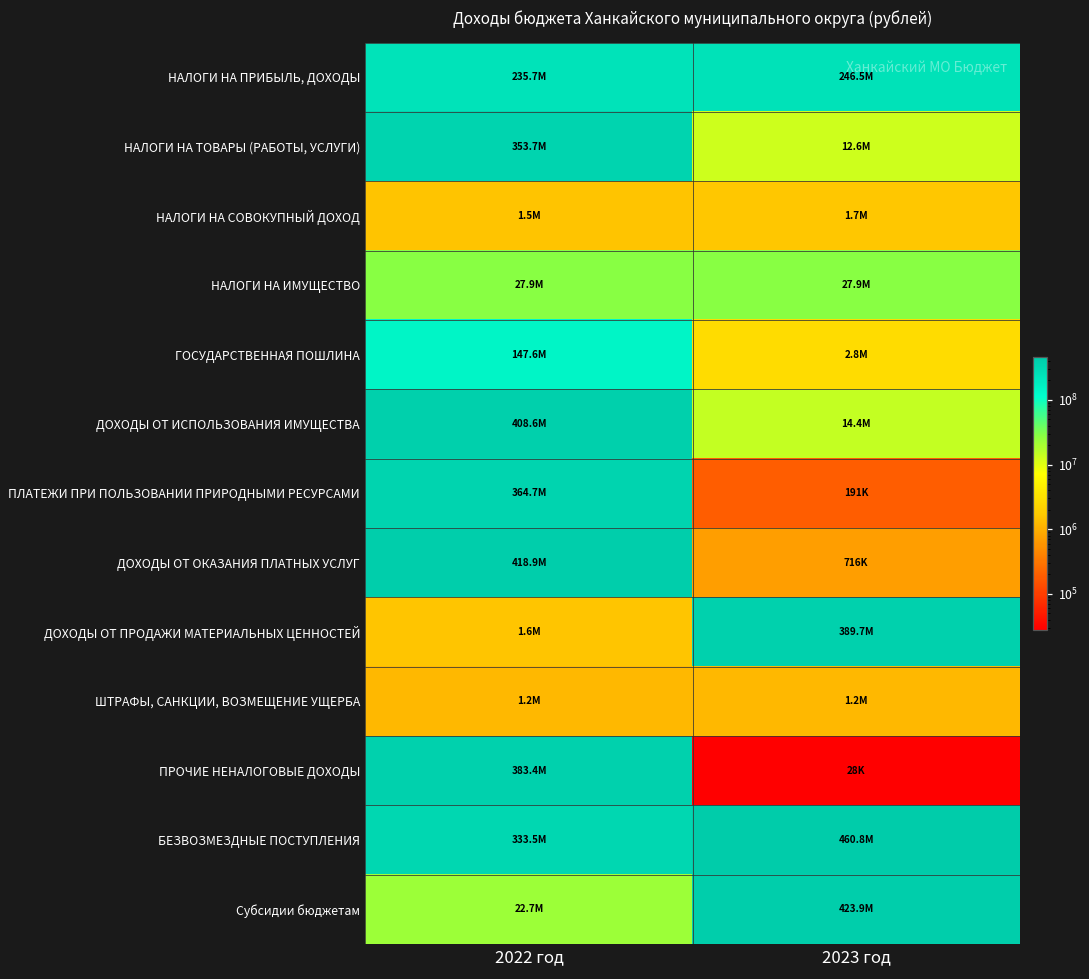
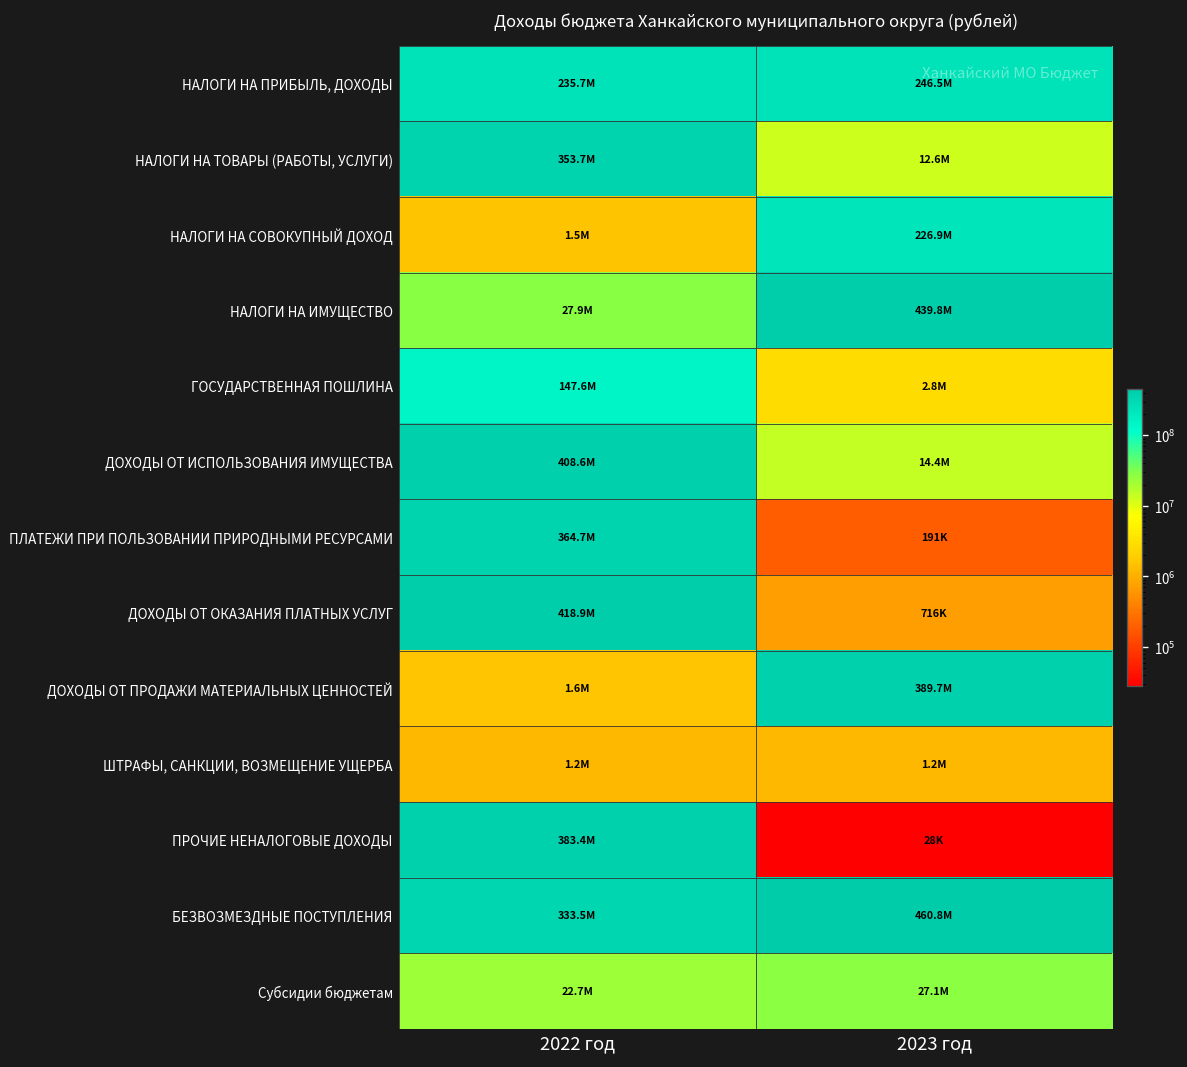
  {
    "НАЛОГИ НА ПРИБЫЛЬ, ДОХОДЫ": {
      "2022 год": "235.7M"
    },
    "НАЛОГИ НА ТОВАРЫ (РАБОТЫ, УСЛУГИ)": {
      "2022 год": "353.7M",
      "2023 год": "12.6M"
    },
    "НАЛОГИ НА СОВОКУПНЫЙ ДОХОД": {
      "2022 год": "1.5M",
-     "2023 год": "1.7M"
+     "2023 год": "226.9M"
    },
    "НАЛОГИ НА ИМУЩЕСТВО": {
      "2022 год": "27.9M",
-     "2023 год": "27.9M"
+     "2023 год": "439.8M"
    },
    "ГОСУДАРСТВЕННАЯ ПОШЛИНА": {
      "2022 год": "147.6M",
      "2023 год": "2.8M"
    },
    "ДОХОДЫ ОТ ИСПОЛЬЗОВАНИЯ ИМУЩЕСТВА": {
      "2022 год": "408.6M",
      "2023 год": "14.4M"
    },
    "ПЛАТЕЖИ ПРИ ПОЛЬЗОВАНИИ ПРИРОДНЫМИ РЕСУРСАМИ": {
      "2022 год": "364.7M",
      "2023 год": "191K"
    },
    "ДОХОДЫ ОТ ОКАЗАНИЯ ПЛАТНЫХ УСЛУГ": {
      "2022 год": "418.9M",
      "2023 год": "716K"
    },
    "ДОХОДЫ ОТ ПРОДАЖИ МАТЕРИАЛЬНЫХ ЦЕННОСТЕЙ": {
      "2022 год": "1.6M",
      "2023 год": "389.7M"
    },
    "ШТРАФЫ, САНКЦИИ, ВОЗМЕЩЕНИЕ УЩЕРБА": {
      "2022 год": "1.2M",
      "2023 год": "1.2M"
    },
    "ПРОЧИЕ НЕНАЛОГОВЫЕ ДОХОДЫ": {
      "2022 год": "383.4M",
      "2023 год": "28K"
    },
    "БЕЗВОЗМЕЗДНЫЕ ПОСТУПЛЕНИЯ": {
      "2022 год": "333.5M",
      "2023 год": "460.8M"
    },
    "Субсидии бюджетам": {
      "2022 год": "22.7M",
-     "2023 год": "423.9M"
+     "2023 год": "27.1M"
    }
  }
